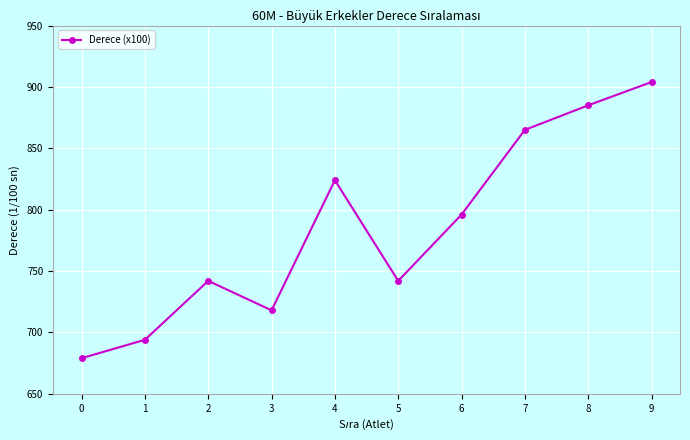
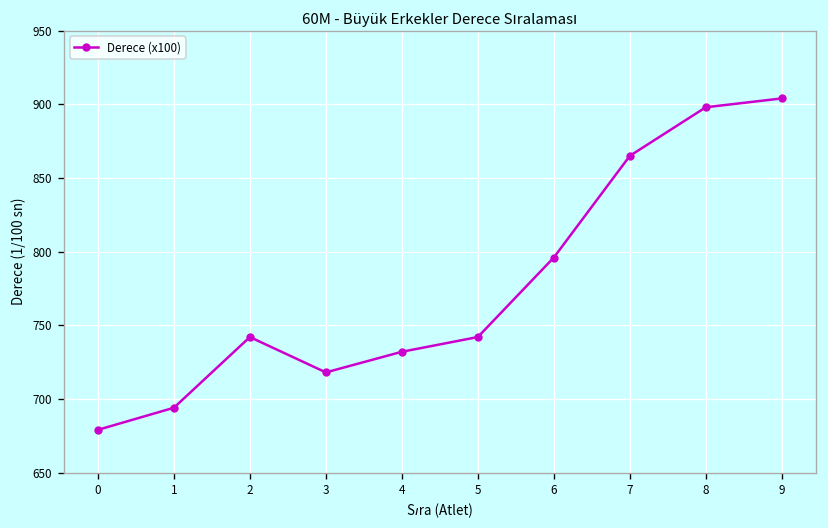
  {
    "0": 679,
    "1": 694,
    "2": 742,
    "3": 718,
-   "4": 824,
+   "4": 732,
    "5": 742,
    "6": 796,
    "7": 865,
-   "8": 885,
+   "8": 898,
    "9": 904
  }
